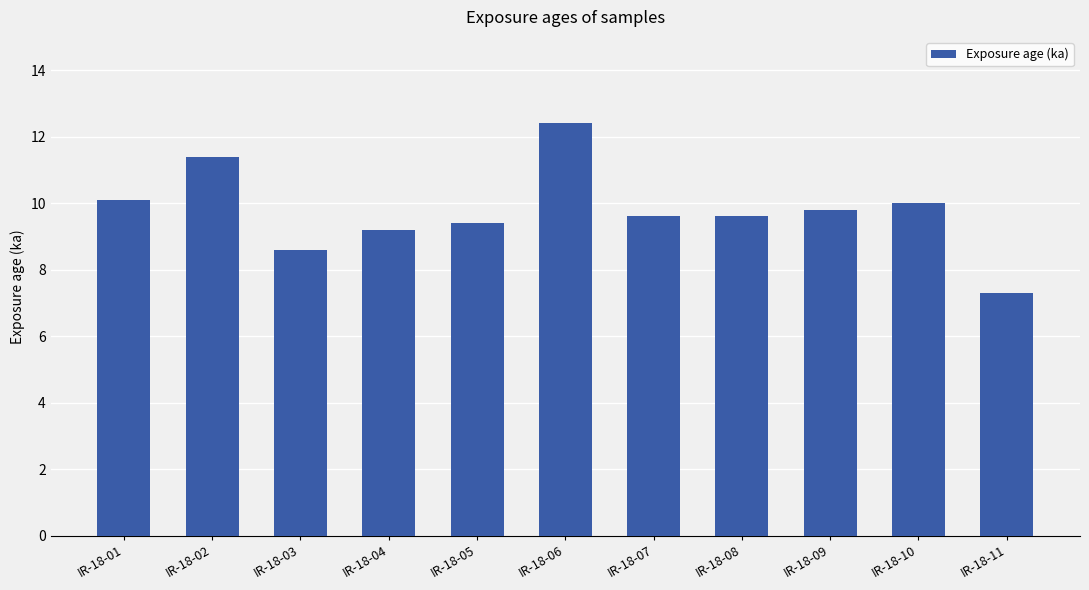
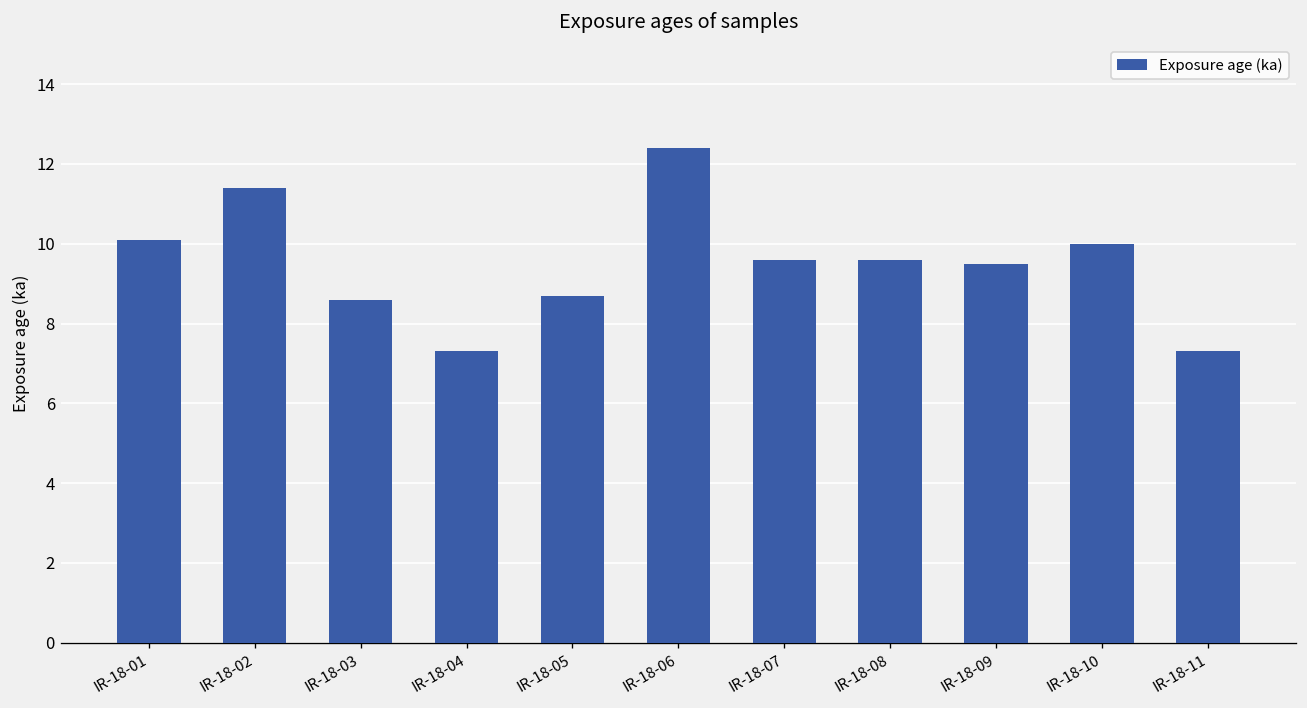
  {
    "IR-18-01": 10.1,
    "IR-18-02": 11.4,
    "IR-18-03": 8.6,
-   "IR-18-04": 9.2,
-   "IR-18-05": 9.4,
+   "IR-18-04": 7.3,
+   "IR-18-05": 8.7,
    "IR-18-06": 12.4,
    "IR-18-07": 9.6,
    "IR-18-08": 9.6,
-   "IR-18-09": 9.8,
+   "IR-18-09": 9.5,
    "IR-18-10": 10.0,
    "IR-18-11": 7.3
  }
